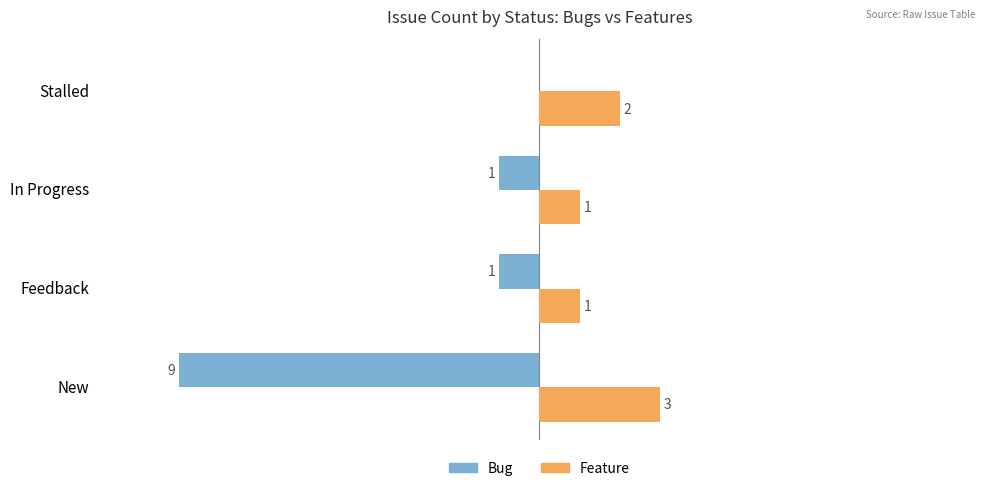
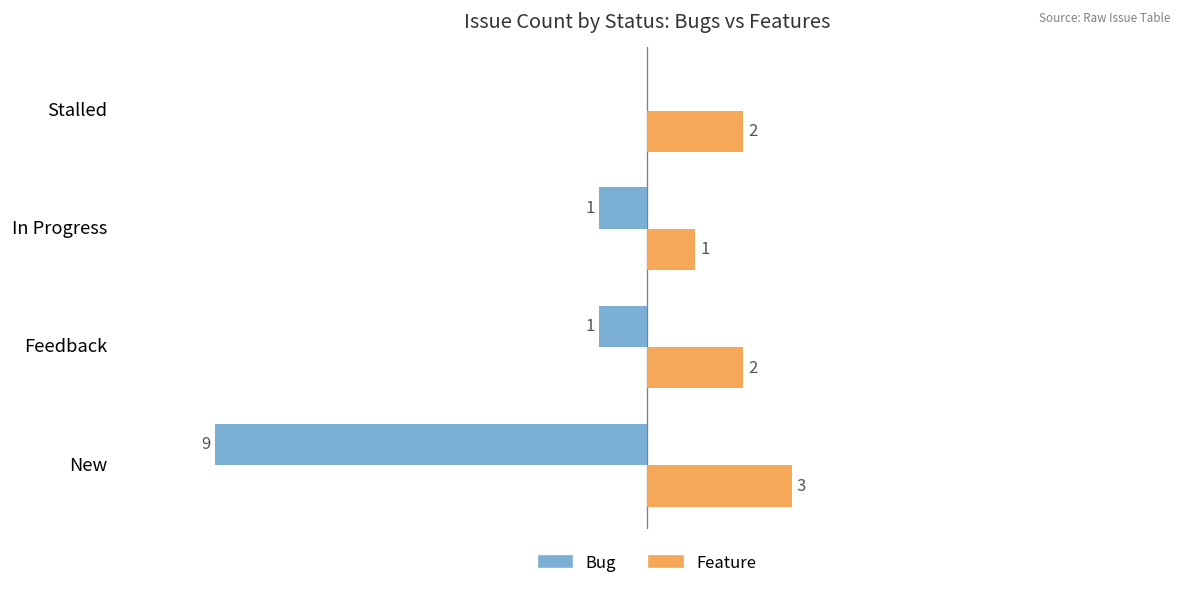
  {
    "Feature": {
      "Stalled": 2,
      "In Progress": 1,
-     "Feedback": 1,
+     "Feedback": 2,
      "New": 3
    }
  }
